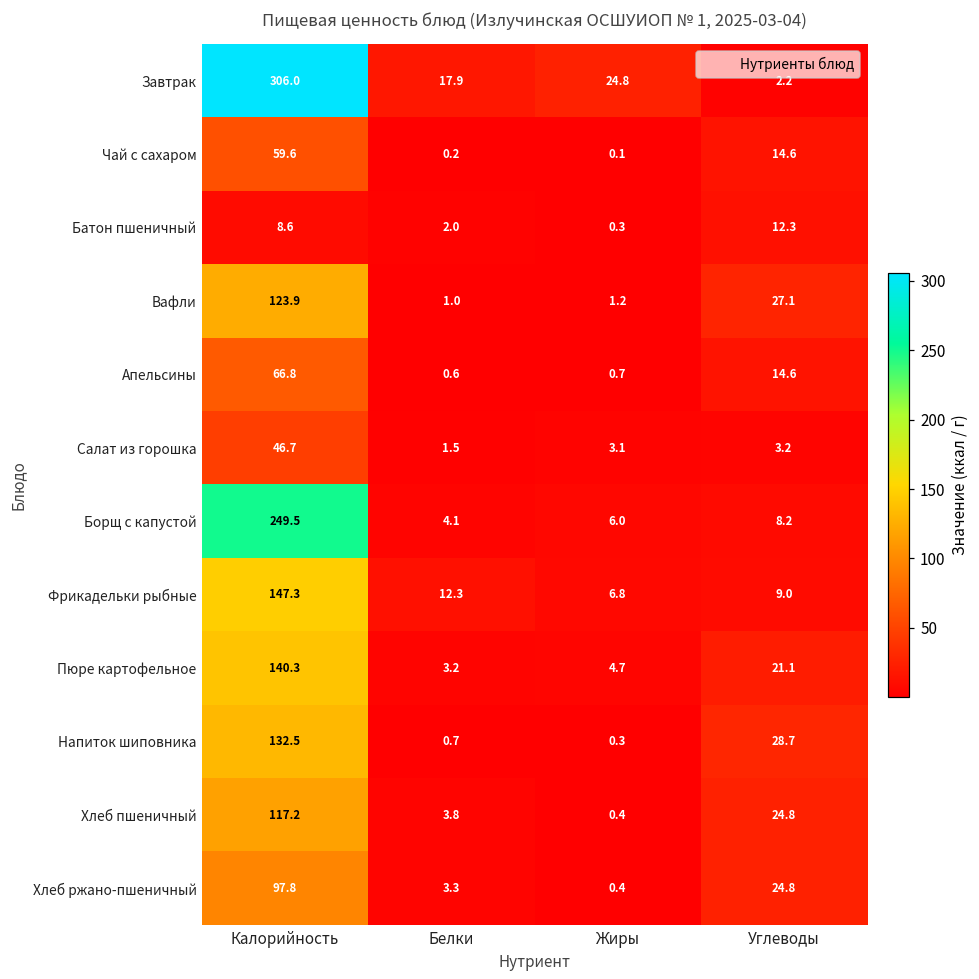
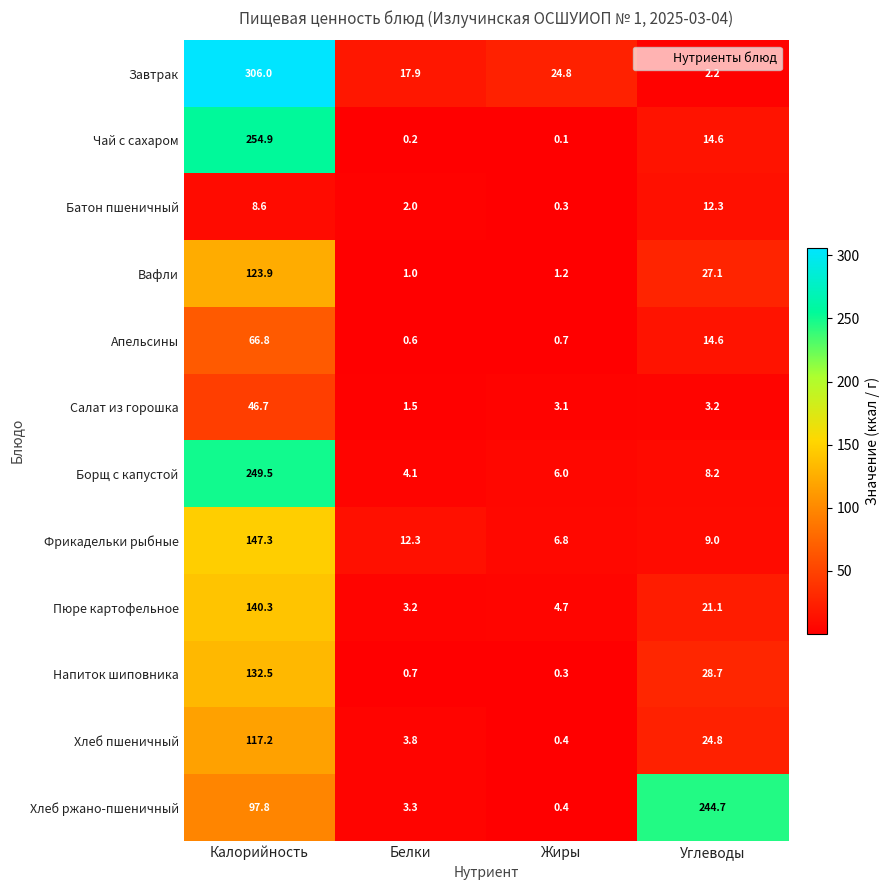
  {
    "Завтрак": {
      "Калорийность": 306.0,
      "Белки": 17.9,
      "Жиры": 24.8
    },
    "Чай с сахаром": {
-     "Калорийность": 59.6,
+     "Калорийность": 254.9,
      "Белки": 0.2,
      "Жиры": 0.1,
      "Углеводы": 14.6
    },
    "Батон пшеничный": {
      "Калорийность": 8.6,
      "Белки": 2.0,
      "Жиры": 0.3,
      "Углеводы": 12.3
    },
    "Вафли": {
      "Калорийность": 123.9,
      "Белки": 1.0,
      "Жиры": 1.2,
      "Углеводы": 27.1
    },
    "Апельсины": {
      "Калорийность": 66.8,
      "Белки": 0.6,
      "Жиры": 0.7,
      "Углеводы": 14.6
    },
    "Салат из горошка": {
      "Калорийность": 46.7,
      "Белки": 1.5,
      "Жиры": 3.1,
      "Углеводы": 3.2
    },
    "Борщ с капустой": {
      "Калорийность": 249.5,
      "Белки": 4.1,
      "Жиры": 6.0,
      "Углеводы": 8.2
    },
    "Фрикадельки рыбные": {
      "Калорийность": 147.3,
      "Белки": 12.3,
      "Жиры": 6.8,
      "Углеводы": 9.0
    },
    "Пюре картофельное": {
      "Калорийность": 140.3,
      "Белки": 3.2,
      "Жиры": 4.7,
      "Углеводы": 21.1
    },
    "Напиток шиповника": {
      "Калорийность": 132.5,
      "Белки": 0.7,
      "Жиры": 0.3,
      "Углеводы": 28.7
    },
    "Хлеб пшеничный": {
      "Калорийность": 117.2,
      "Белки": 3.8,
      "Жиры": 0.4,
      "Углеводы": 24.8
    },
    "Хлеб ржано-пшеничный": {
      "Калорийность": 97.8,
      "Белки": 3.3,
      "Жиры": 0.4,
-     "Углеводы": 24.8
+     "Углеводы": 244.7
    }
  }
